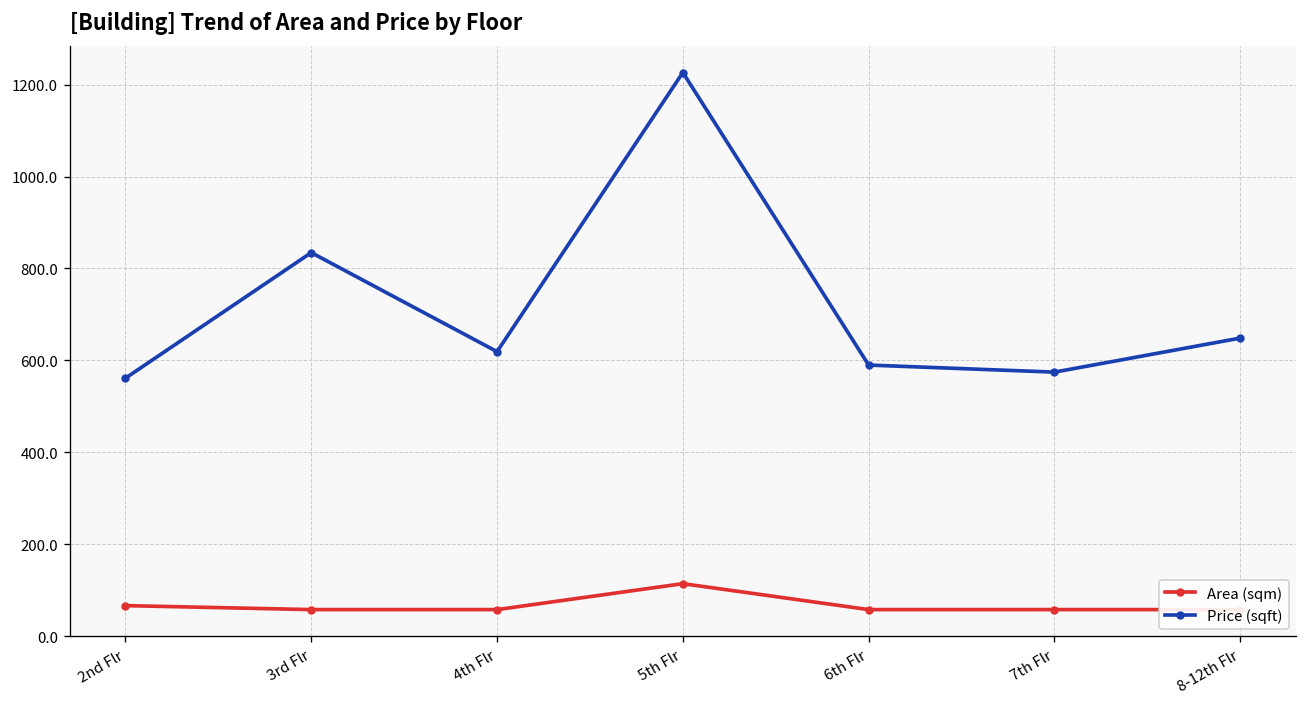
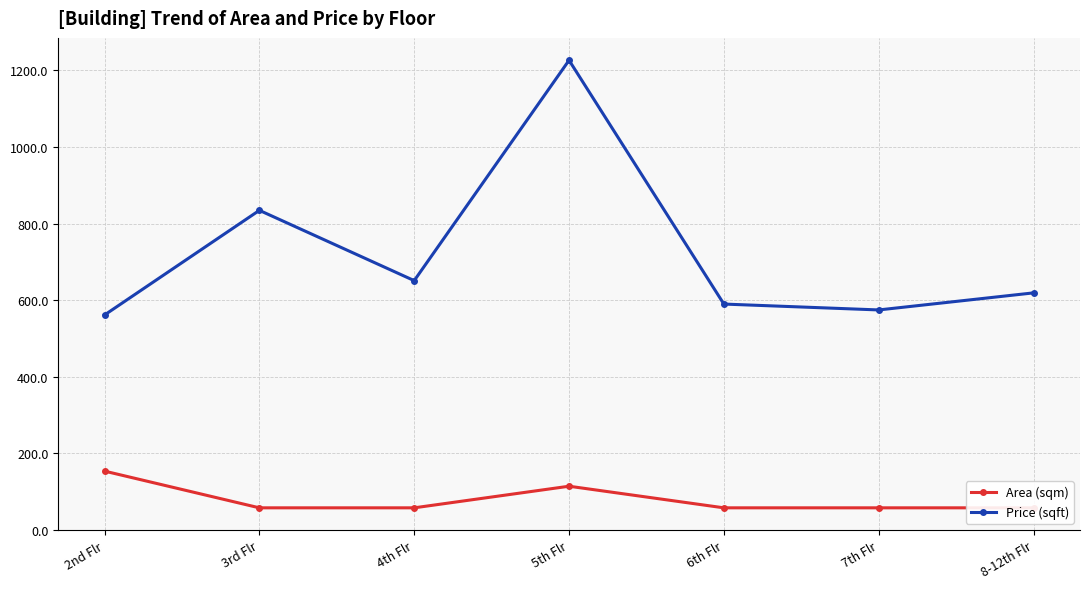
  {
    "Area (sqm)": {
-     "2nd Flr": 70,
+     "2nd Flr": 150,
      "3rd Flr": 60,
      "4th Flr": 60,
      "5th Flr": 110,
      "6th Flr": 60,
      "7th Flr": 60
    },
    "Price (sqft)": {
      "2nd Flr": 560,
      "3rd Flr": 830,
-     "4th Flr": 620,
+     "4th Flr": 650,
      "5th Flr": 1230,
      "6th Flr": 590,
      "7th Flr": 570,
-     "8-12th Flr": 650
+     "8-12th Flr": 620
    }
  }
